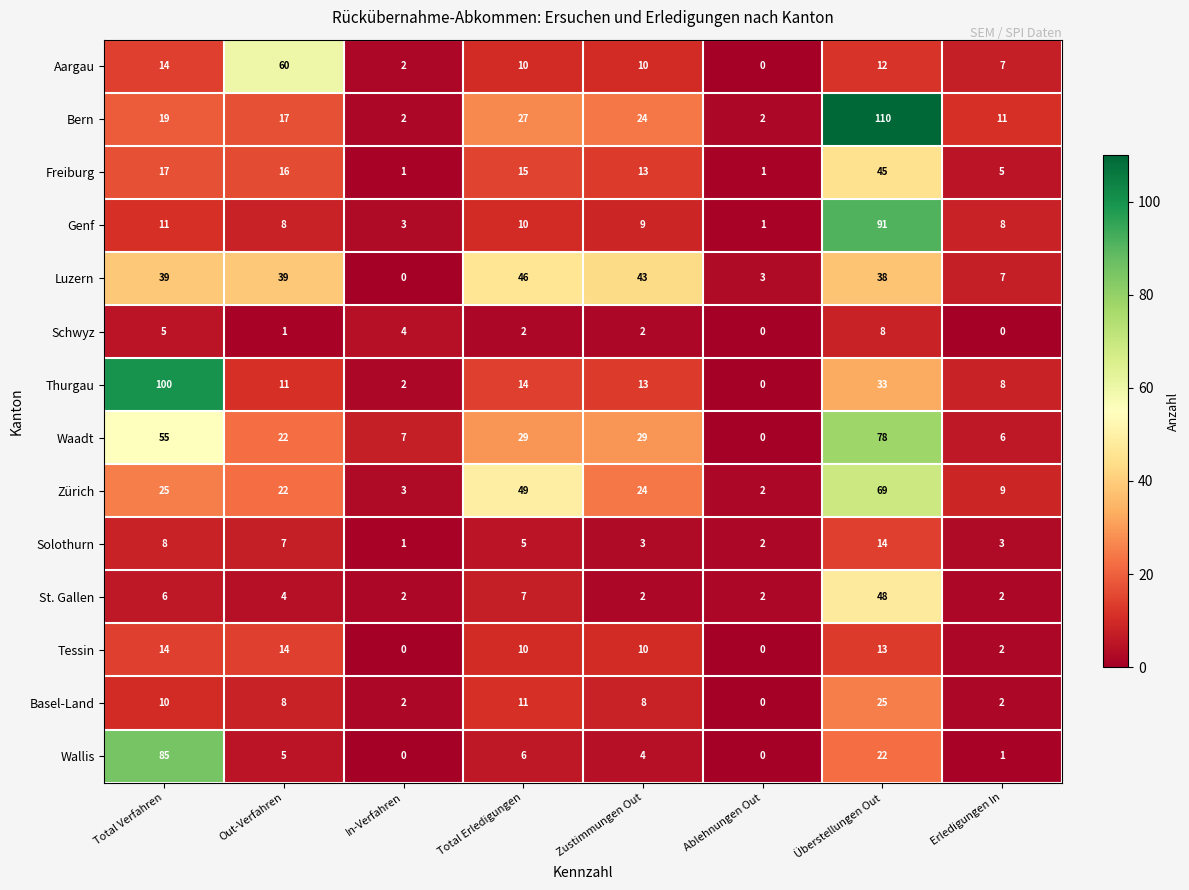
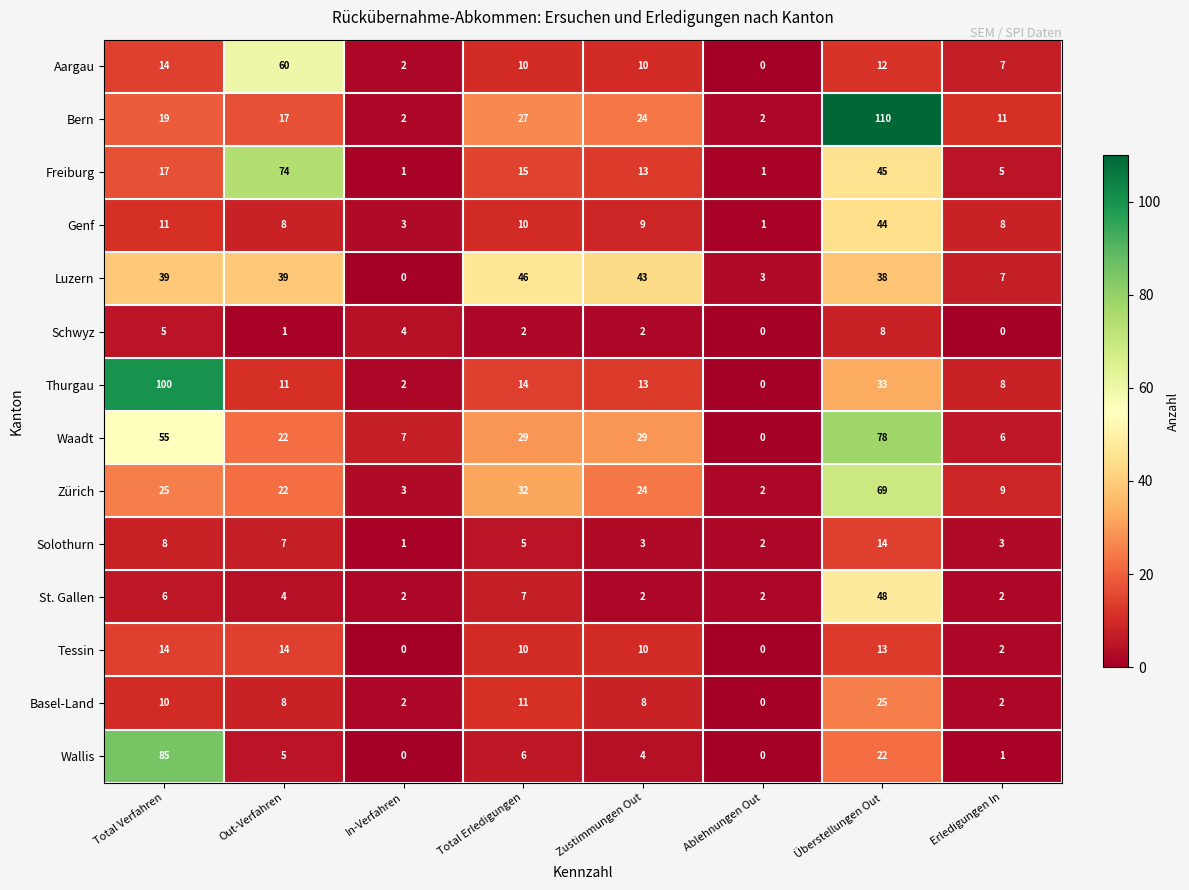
  {
    "Aargau": {
      "Total Verfahren": 14,
      "Out-Verfahren": 60,
      "In-Verfahren": 2,
      "Total Erledigungen": 10,
      "Zustimmungen Out": 10,
      "Ablehnungen Out": 0,
      "Überstellungen Out": 12,
      "Erledigungen In": 7
    },
    "Bern": {
      "Total Verfahren": 19,
      "Out-Verfahren": 17,
      "In-Verfahren": 2,
      "Total Erledigungen": 27,
      "Zustimmungen Out": 24,
      "Ablehnungen Out": 2,
      "Überstellungen Out": 110,
      "Erledigungen In": 11
    },
    "Freiburg": {
      "Total Verfahren": 17,
-     "Out-Verfahren": 16,
+     "Out-Verfahren": 74,
      "In-Verfahren": 1,
      "Total Erledigungen": 15,
      "Zustimmungen Out": 13,
      "Ablehnungen Out": 1,
      "Überstellungen Out": 45,
      "Erledigungen In": 5
    },
    "Genf": {
      "Total Verfahren": 11,
      "Out-Verfahren": 8,
      "In-Verfahren": 3,
      "Total Erledigungen": 10,
      "Zustimmungen Out": 9,
      "Ablehnungen Out": 1,
-     "Überstellungen Out": 91,
+     "Überstellungen Out": 44,
      "Erledigungen In": 8
    },
    "Luzern": {
      "Total Verfahren": 39,
      "Out-Verfahren": 39,
      "In-Verfahren": 0,
      "Total Erledigungen": 46,
      "Zustimmungen Out": 43,
      "Ablehnungen Out": 3,
      "Überstellungen Out": 38,
      "Erledigungen In": 7
    },
    "Schwyz": {
      "Total Verfahren": 5,
      "Out-Verfahren": 1,
      "In-Verfahren": 4,
      "Total Erledigungen": 2,
      "Zustimmungen Out": 2,
      "Ablehnungen Out": 0,
      "Überstellungen Out": 8,
      "Erledigungen In": 0
    },
    "Thurgau": {
      "Total Verfahren": 100,
      "Out-Verfahren": 11,
      "In-Verfahren": 2,
      "Total Erledigungen": 14,
      "Zustimmungen Out": 13,
      "Ablehnungen Out": 0,
      "Überstellungen Out": 33,
      "Erledigungen In": 8
    },
    "Waadt": {
      "Total Verfahren": 55,
      "Out-Verfahren": 22,
      "In-Verfahren": 7,
      "Total Erledigungen": 29,
      "Zustimmungen Out": 29,
      "Ablehnungen Out": 0,
      "Überstellungen Out": 78,
      "Erledigungen In": 6
    },
    "Zürich": {
      "Total Verfahren": 25,
      "Out-Verfahren": 22,
      "In-Verfahren": 3,
-     "Total Erledigungen": 49,
+     "Total Erledigungen": 32,
      "Zustimmungen Out": 24,
      "Ablehnungen Out": 2,
      "Überstellungen Out": 69,
      "Erledigungen In": 9
    },
    "Solothurn": {
      "Total Verfahren": 8,
      "Out-Verfahren": 7,
      "In-Verfahren": 1,
      "Total Erledigungen": 5,
      "Zustimmungen Out": 3,
      "Ablehnungen Out": 2,
      "Überstellungen Out": 14,
      "Erledigungen In": 3
    },
    "St. Gallen": {
      "Total Verfahren": 6,
      "Out-Verfahren": 4,
      "In-Verfahren": 2,
      "Total Erledigungen": 7,
      "Zustimmungen Out": 2,
      "Ablehnungen Out": 2,
      "Überstellungen Out": 48,
      "Erledigungen In": 2
    },
    "Tessin": {
      "Total Verfahren": 14,
      "Out-Verfahren": 14,
      "In-Verfahren": 0,
      "Total Erledigungen": 10,
      "Zustimmungen Out": 10,
      "Ablehnungen Out": 0,
      "Überstellungen Out": 13,
      "Erledigungen In": 2
    },
    "Basel-Land": {
      "Total Verfahren": 10,
      "Out-Verfahren": 8,
      "In-Verfahren": 2,
      "Total Erledigungen": 11,
      "Zustimmungen Out": 8,
      "Ablehnungen Out": 0,
      "Überstellungen Out": 25,
      "Erledigungen In": 2
    },
    "Wallis": {
      "Total Verfahren": 85,
      "Out-Verfahren": 5,
      "In-Verfahren": 0,
      "Total Erledigungen": 6,
      "Zustimmungen Out": 4,
      "Ablehnungen Out": 0,
      "Überstellungen Out": 22,
      "Erledigungen In": 1
    }
  }
